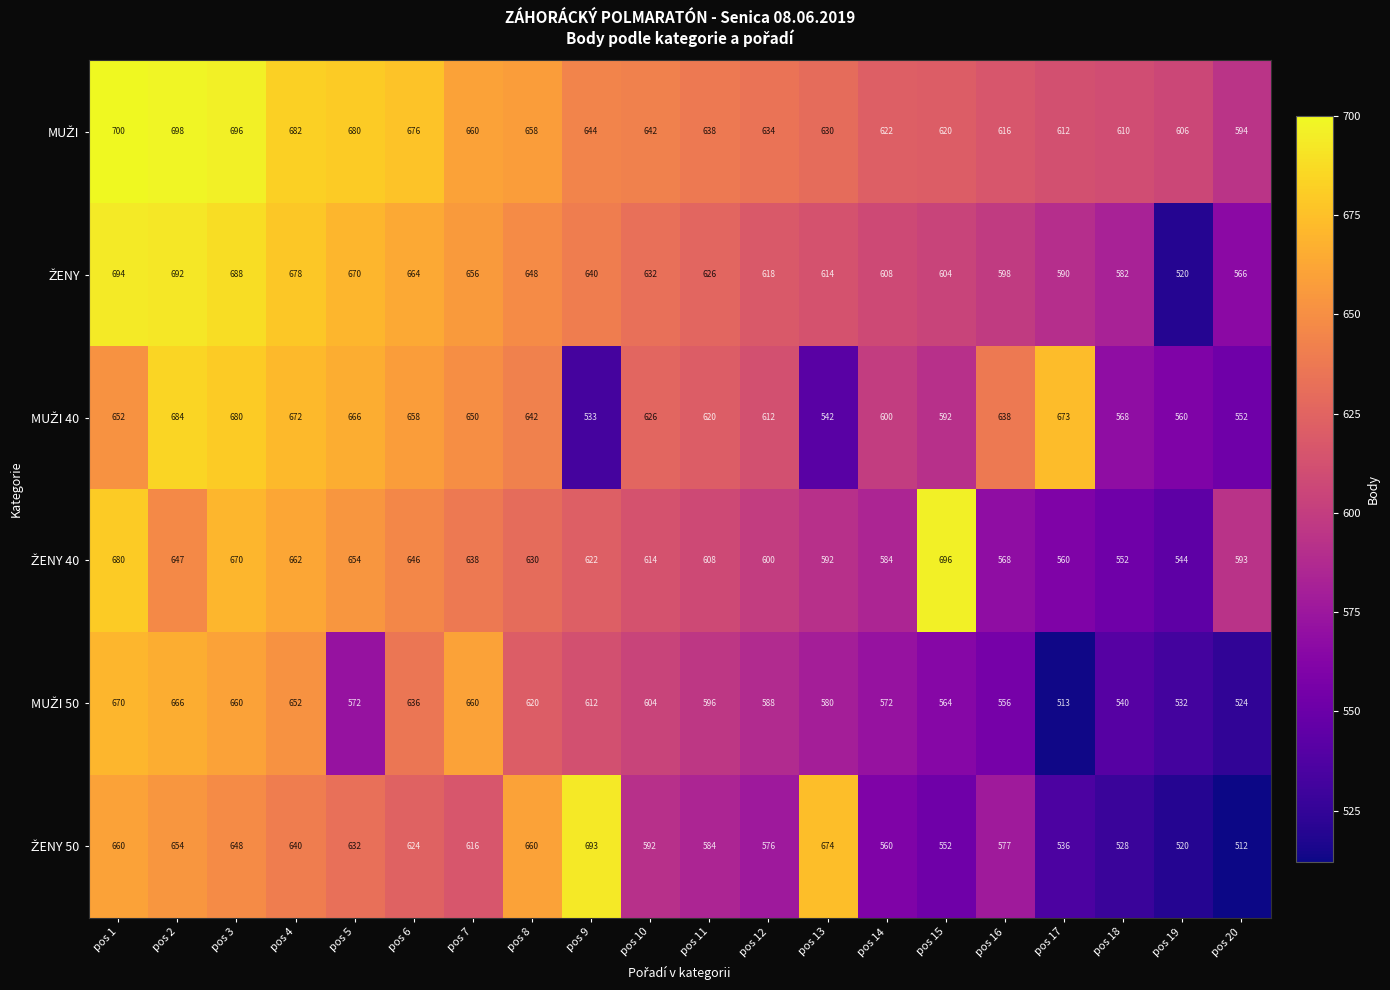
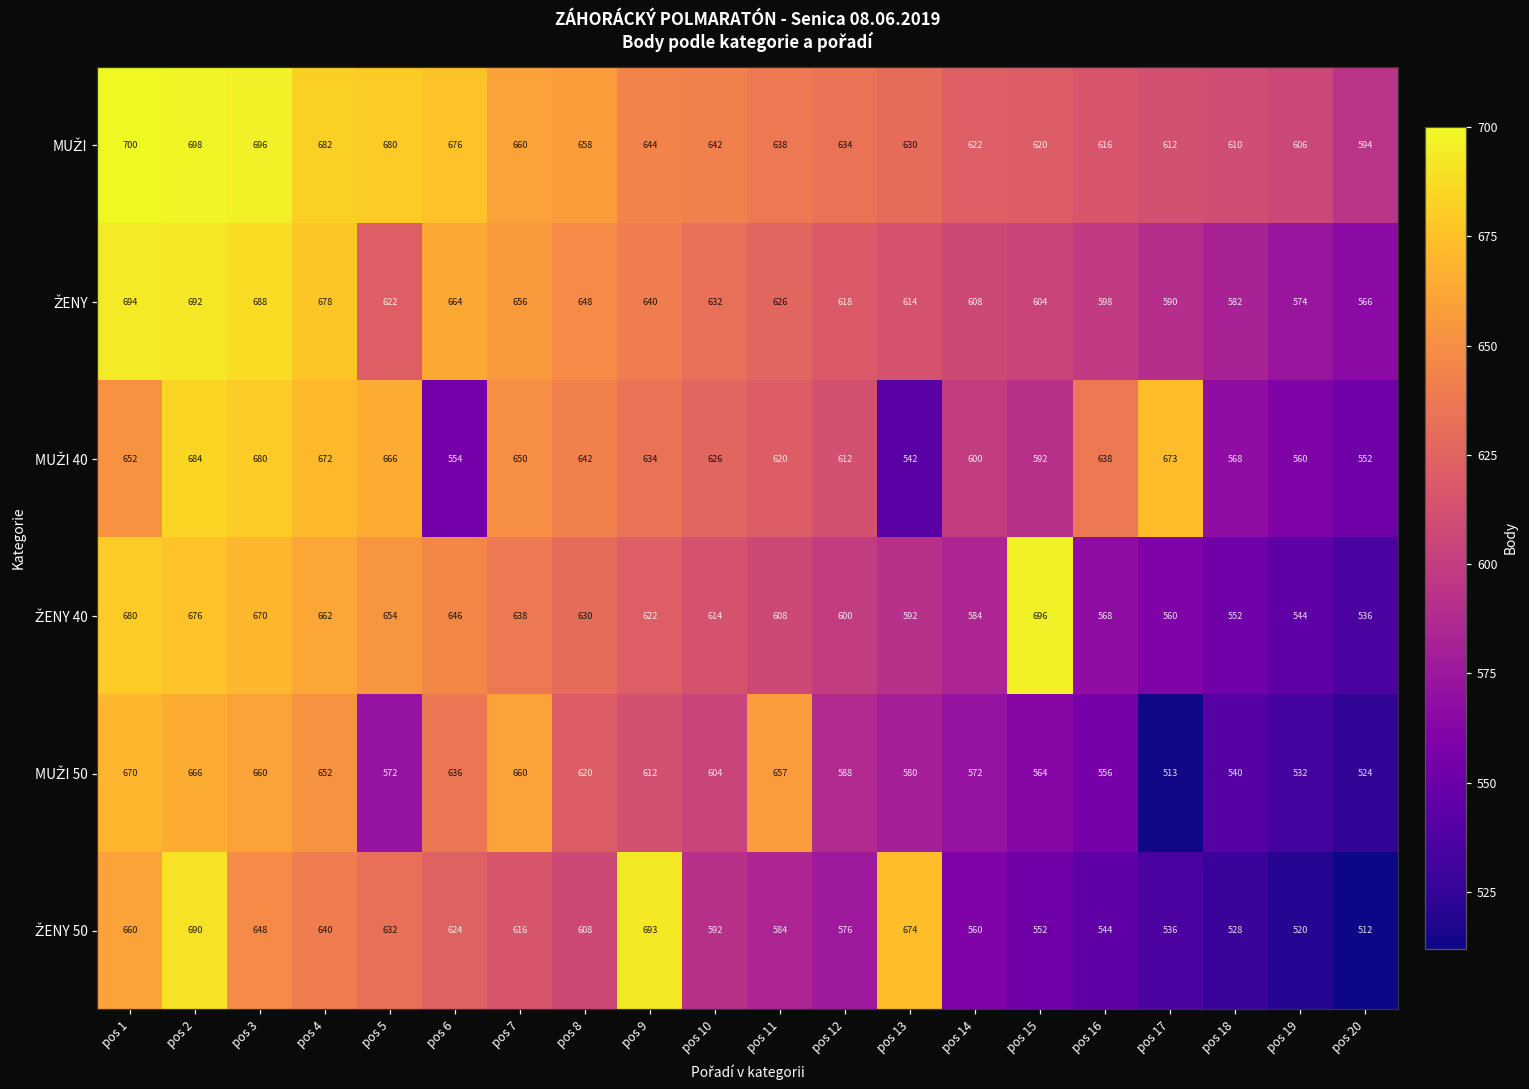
  {
    "MUŽI": {
      "pos 1": 700,
      "pos 2": 698,
      "pos 3": 696,
      "pos 4": 682,
      "pos 5": 680,
      "pos 6": 676,
      "pos 7": 660,
      "pos 8": 658,
      "pos 9": 644,
      "pos 10": 642,
      "pos 11": 638,
      "pos 12": 634,
      "pos 13": 630,
      "pos 14": 622,
      "pos 15": 620,
      "pos 16": 616,
      "pos 17": 612,
      "pos 18": 610,
      "pos 19": 606,
      "pos 20": 594
    },
    "ŽENY": {
      "pos 1": 694,
      "pos 2": 692,
      "pos 3": 688,
      "pos 4": 678,
-     "pos 5": 670,
+     "pos 5": 622,
      "pos 6": 664,
      "pos 7": 656,
      "pos 8": 648,
      "pos 9": 640,
      "pos 10": 632,
      "pos 11": 626,
      "pos 12": 618,
      "pos 13": 614,
      "pos 14": 608,
      "pos 15": 604,
      "pos 16": 598,
      "pos 17": 590,
      "pos 18": 582,
-     "pos 19": 520,
+     "pos 19": 574,
      "pos 20": 566
    },
    "MUŽI 40": {
      "pos 1": 652,
      "pos 2": 684,
      "pos 3": 680,
      "pos 4": 672,
      "pos 5": 666,
-     "pos 6": 658,
+     "pos 6": 554,
      "pos 7": 650,
      "pos 8": 642,
-     "pos 9": 533,
+     "pos 9": 634,
      "pos 10": 626,
      "pos 11": 620,
      "pos 12": 612,
      "pos 13": 542,
      "pos 14": 600,
      "pos 15": 592,
      "pos 16": 638,
      "pos 17": 673,
      "pos 18": 568,
      "pos 19": 560,
      "pos 20": 552
    },
    "ŽENY 40": {
      "pos 1": 680,
-     "pos 2": 647,
+     "pos 2": 676,
      "pos 3": 670,
      "pos 4": 662,
      "pos 5": 654,
      "pos 6": 646,
      "pos 7": 638,
      "pos 8": 630,
      "pos 9": 622,
      "pos 10": 614,
      "pos 11": 608,
      "pos 12": 600,
      "pos 13": 592,
      "pos 14": 584,
      "pos 15": 696,
      "pos 16": 568,
      "pos 17": 560,
      "pos 18": 552,
      "pos 19": 544,
-     "pos 20": 593
+     "pos 20": 536
    },
    "MUŽI 50": {
      "pos 1": 670,
      "pos 2": 666,
      "pos 3": 660,
      "pos 4": 652,
      "pos 5": 572,
      "pos 6": 636,
      "pos 7": 660,
      "pos 8": 620,
      "pos 9": 612,
      "pos 10": 604,
-     "pos 11": 596,
+     "pos 11": 657,
      "pos 12": 588,
      "pos 13": 580,
      "pos 14": 572,
      "pos 15": 564,
      "pos 16": 556,
      "pos 17": 513,
      "pos 18": 540,
      "pos 19": 532,
      "pos 20": 524
    },
    "ŽENY 50": {
      "pos 1": 660,
-     "pos 2": 654,
+     "pos 2": 690,
      "pos 3": 648,
      "pos 4": 640,
      "pos 5": 632,
      "pos 6": 624,
      "pos 7": 616,
-     "pos 8": 660,
+     "pos 8": 608,
      "pos 9": 693,
      "pos 10": 592,
      "pos 11": 584,
      "pos 12": 576,
      "pos 13": 674,
      "pos 14": 560,
      "pos 15": 552,
-     "pos 16": 577,
+     "pos 16": 544,
      "pos 17": 536,
      "pos 18": 528,
      "pos 19": 520,
      "pos 20": 512
    }
  }
